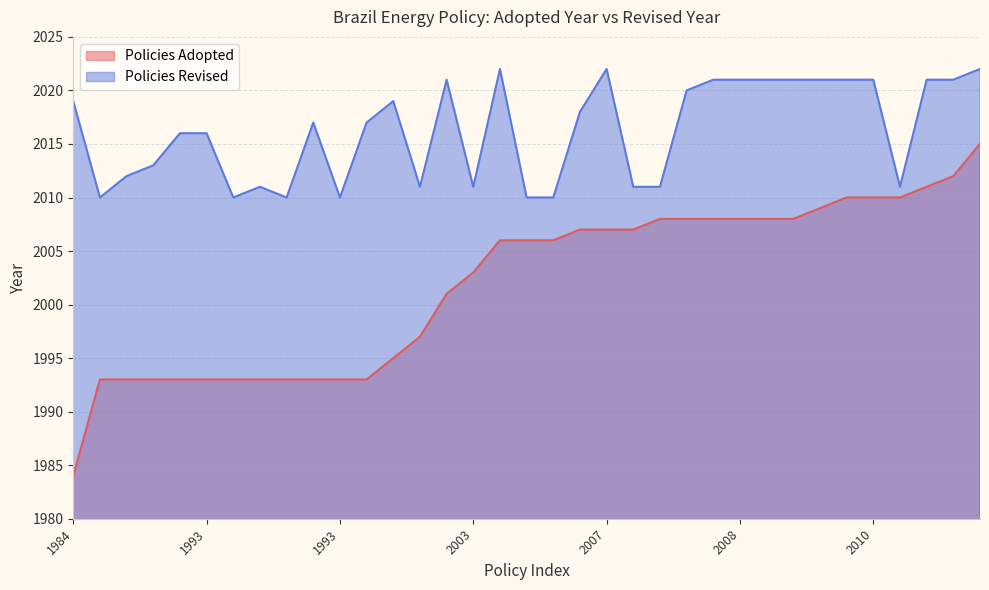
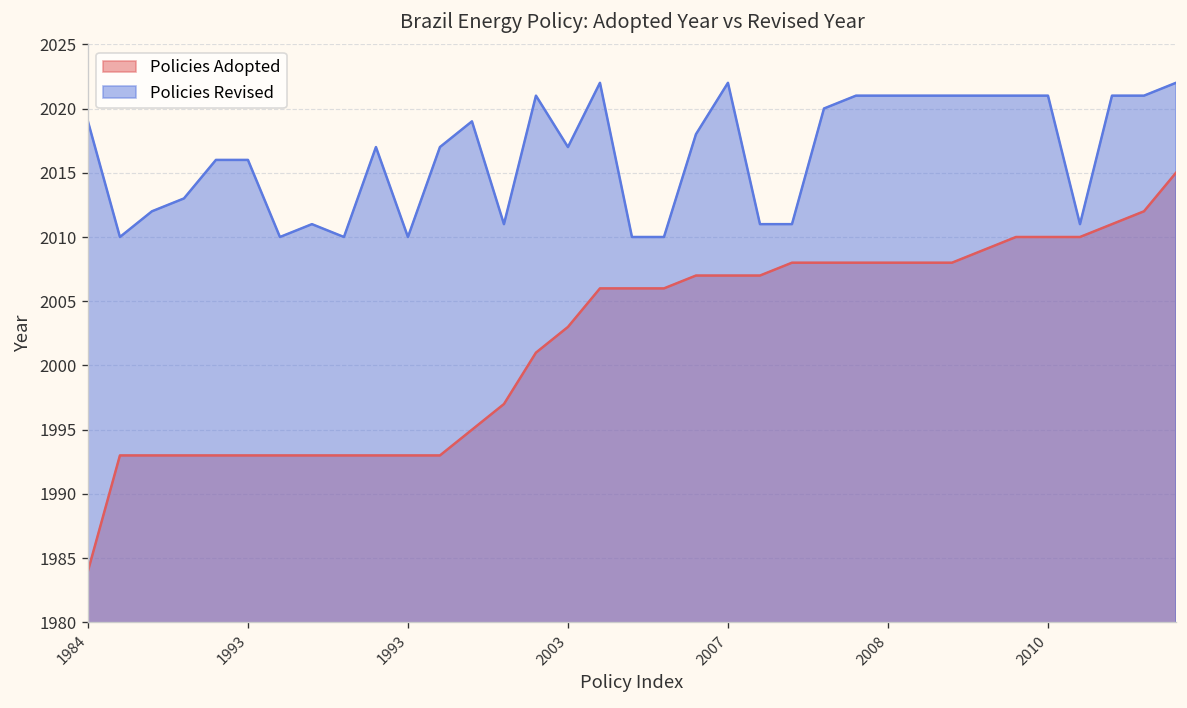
  {
    "Policies Adopted": {
      "1984": 1984,
      "2003": 2003
    },
    "Policies Revised": {
      "1984": 2019,
-     "2003": 2011
+     "2003": 2017
    }
  }
